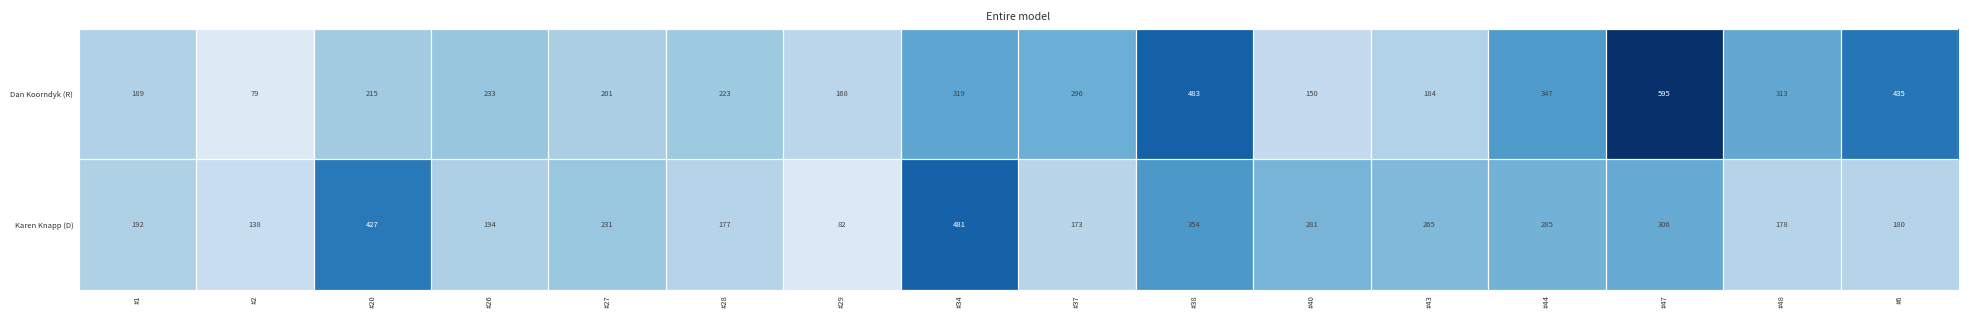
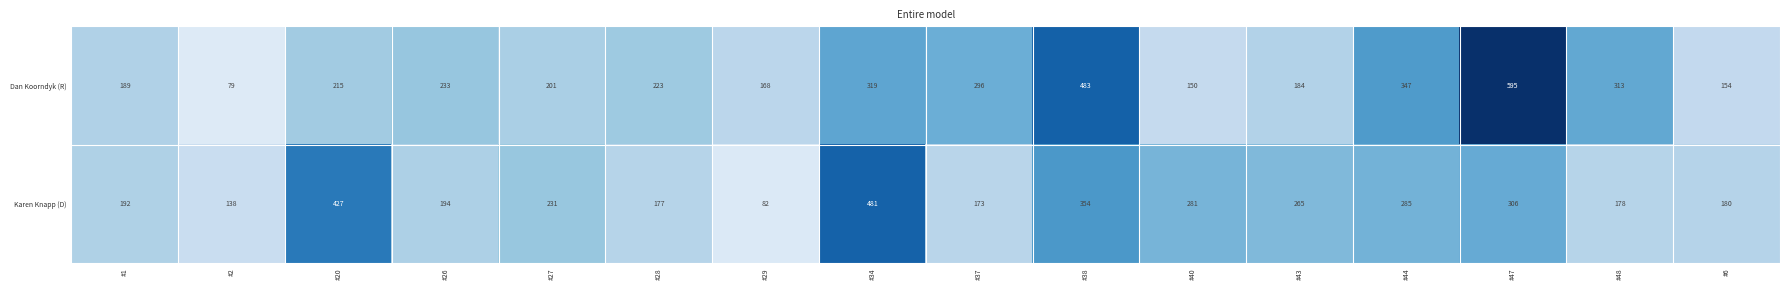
  {
    "Dan Koorndyk (R)": {
      "#1": 189,
      "#2": 79,
      "#20": 215,
      "#26": 233,
      "#27": 201,
      "#28": 223,
      "#29": 168,
      "#34": 319,
      "#37": 296,
      "#38": 483,
      "#40": 150,
      "#43": 184,
      "#44": 347,
      "#47": 595,
      "#48": 313,
-     "#6": 435
+     "#6": 154
    },
    "Karen Knapp (D)": {
      "#1": 192,
      "#2": 138,
      "#20": 427,
      "#26": 194,
      "#27": 231,
      "#28": 177,
      "#29": 82,
      "#34": 481,
      "#37": 173,
      "#38": 354,
      "#40": 281,
      "#43": 265,
      "#44": 285,
      "#47": 306,
      "#48": 178,
      "#6": 180
    }
  }
